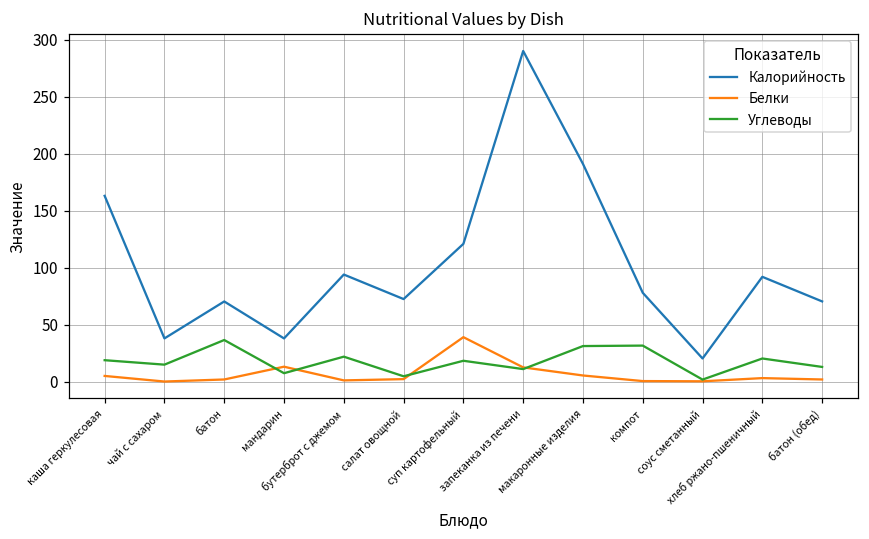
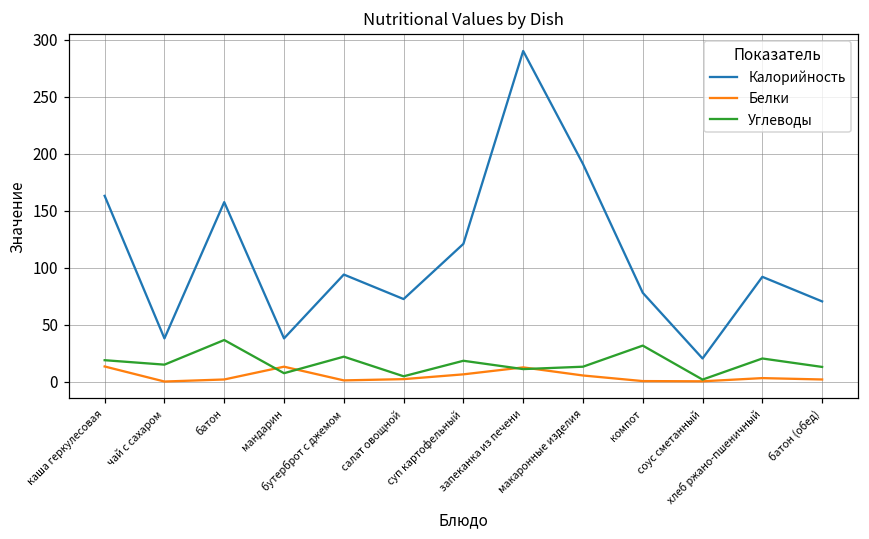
  {
    "Калорийность": {
      "каша геркулесовая": 163,
      "чай с сахаром": 38,
-     "батон": 70,
+     "батон": 158,
      "мандарин": 38,
      "бутерброт с джемом": 94,
      "салат овощной": 73,
      "суп картофельный": 121,
      "запеканка из печени": 290,
      "макаронные изделия": 191,
      "компот": 78,
      "соус сметанный": 20,
      "хлеб ржано-пшеничный": 92,
      "батон (обед)": 70
    },
    "Белки": {
-     "каша геркулесовая": 5,
+     "каша геркулесовая": 13,
      "чай с сахаром": 0,
      "батон": 2,
      "мандарин": 13,
      "бутерброт с джемом": 1,
      "салат овощной": 2,
-     "суп картофельный": 39,
+     "суп картофельный": 7,
      "макаронные изделия": 6,
      "компот": 1,
      "хлеб ржано-пшеничный": 3,
      "батон (обед)": 2
    },
    "Углеводы": {
      "каша геркулесовая": 19,
      "чай с сахаром": 15,
      "батон": 37,
      "мандарин": 8,
      "бутерброт с джемом": 22,
      "салат овощной": 5,
      "суп картофельный": 18,
-     "макаронные изделия": 31,
+     "макаронные изделия": 13,
      "компот": 32,
      "хлеб ржано-пшеничный": 20,
      "батон (обед)": 13
    }
  }
